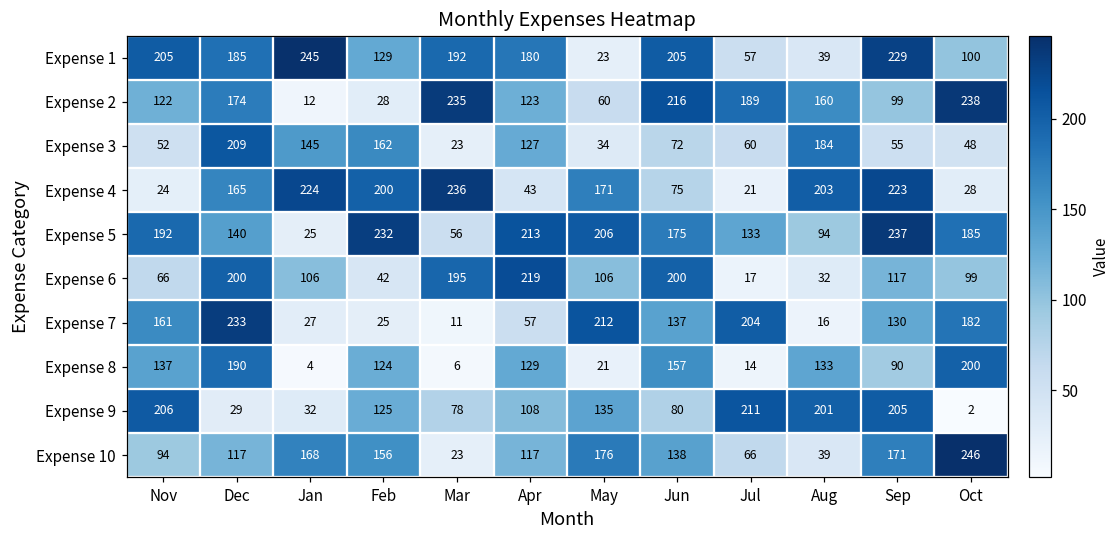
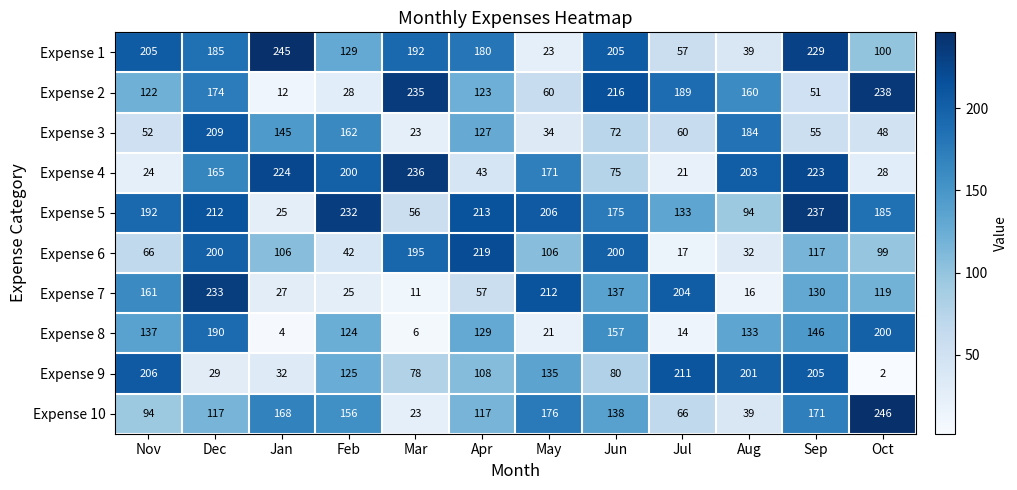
  {
    "Expense 1": {
      "Nov": 205,
      "Dec": 185,
      "Jan": 245,
      "Feb": 129,
      "Mar": 192,
      "Apr": 180,
      "May": 23,
      "Jun": 205,
      "Jul": 57,
      "Aug": 39,
      "Sep": 229,
      "Oct": 100
    },
    "Expense 2": {
      "Nov": 122,
      "Dec": 174,
      "Jan": 12,
      "Feb": 28,
      "Mar": 235,
      "Apr": 123,
      "May": 60,
      "Jun": 216,
      "Jul": 189,
      "Aug": 160,
-     "Sep": 99,
+     "Sep": 51,
      "Oct": 238
    },
    "Expense 3": {
      "Nov": 52,
      "Dec": 209,
      "Jan": 145,
      "Feb": 162,
      "Mar": 23,
      "Apr": 127,
      "May": 34,
      "Jun": 72,
      "Jul": 60,
      "Aug": 184,
      "Sep": 55,
      "Oct": 48
    },
    "Expense 4": {
      "Nov": 24,
      "Dec": 165,
      "Jan": 224,
      "Feb": 200,
      "Mar": 236,
      "Apr": 43,
      "May": 171,
      "Jun": 75,
      "Jul": 21,
      "Aug": 203,
      "Sep": 223,
      "Oct": 28
    },
    "Expense 5": {
      "Nov": 192,
-     "Dec": 140,
+     "Dec": 212,
      "Jan": 25,
      "Feb": 232,
      "Mar": 56,
      "Apr": 213,
      "May": 206,
      "Jun": 175,
      "Jul": 133,
      "Aug": 94,
      "Sep": 237,
      "Oct": 185
    },
    "Expense 6": {
      "Nov": 66,
      "Dec": 200,
      "Jan": 106,
      "Feb": 42,
      "Mar": 195,
      "Apr": 219,
      "May": 106,
      "Jun": 200,
      "Jul": 17,
      "Aug": 32,
      "Sep": 117,
      "Oct": 99
    },
    "Expense 7": {
      "Nov": 161,
      "Dec": 233,
      "Jan": 27,
      "Feb": 25,
      "Mar": 11,
      "Apr": 57,
      "May": 212,
      "Jun": 137,
      "Jul": 204,
      "Aug": 16,
      "Sep": 130,
-     "Oct": 182
+     "Oct": 119
    },
    "Expense 8": {
      "Nov": 137,
      "Dec": 190,
      "Jan": 4,
      "Feb": 124,
      "Mar": 6,
      "Apr": 129,
      "May": 21,
      "Jun": 157,
      "Jul": 14,
      "Aug": 133,
-     "Sep": 90,
+     "Sep": 146,
      "Oct": 200
    },
    "Expense 9": {
      "Nov": 206,
      "Dec": 29,
      "Jan": 32,
      "Feb": 125,
      "Mar": 78,
      "Apr": 108,
      "May": 135,
      "Jun": 80,
      "Jul": 211,
      "Aug": 201,
      "Sep": 205,
      "Oct": 2
    },
    "Expense 10": {
      "Nov": 94,
      "Dec": 117,
      "Jan": 168,
      "Feb": 156,
      "Mar": 23,
      "Apr": 117,
      "May": 176,
      "Jun": 138,
      "Jul": 66,
      "Aug": 39,
      "Sep": 171,
      "Oct": 246
    }
  }
